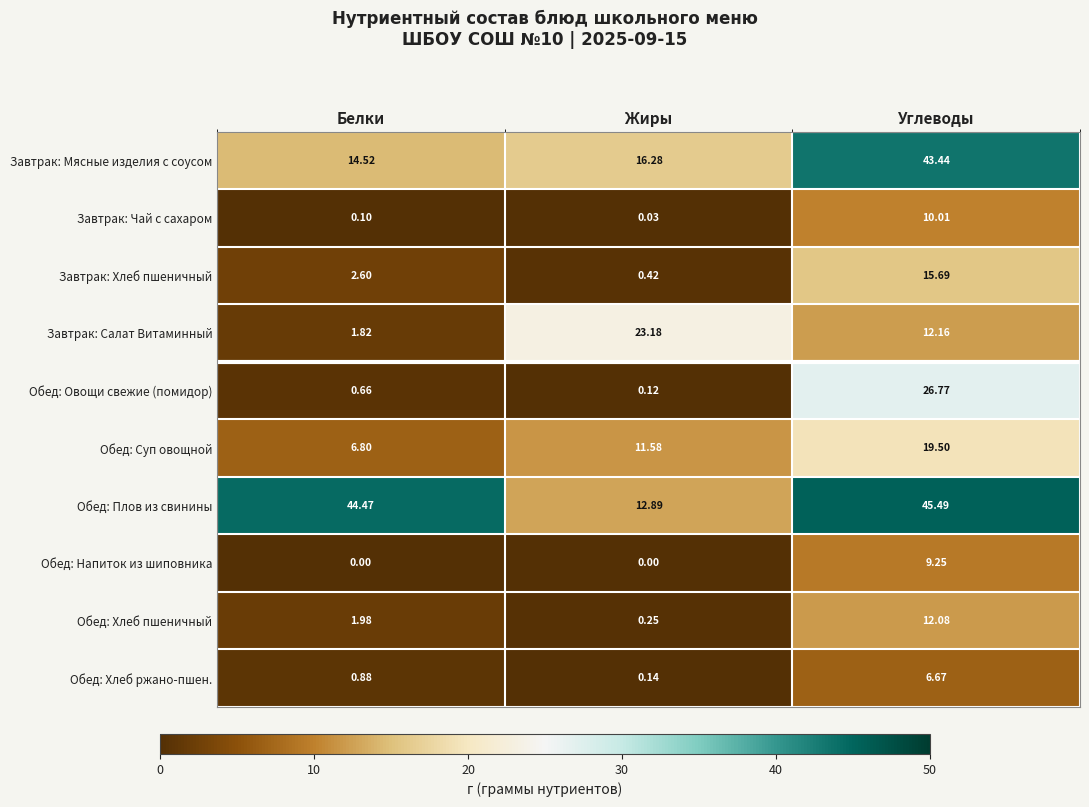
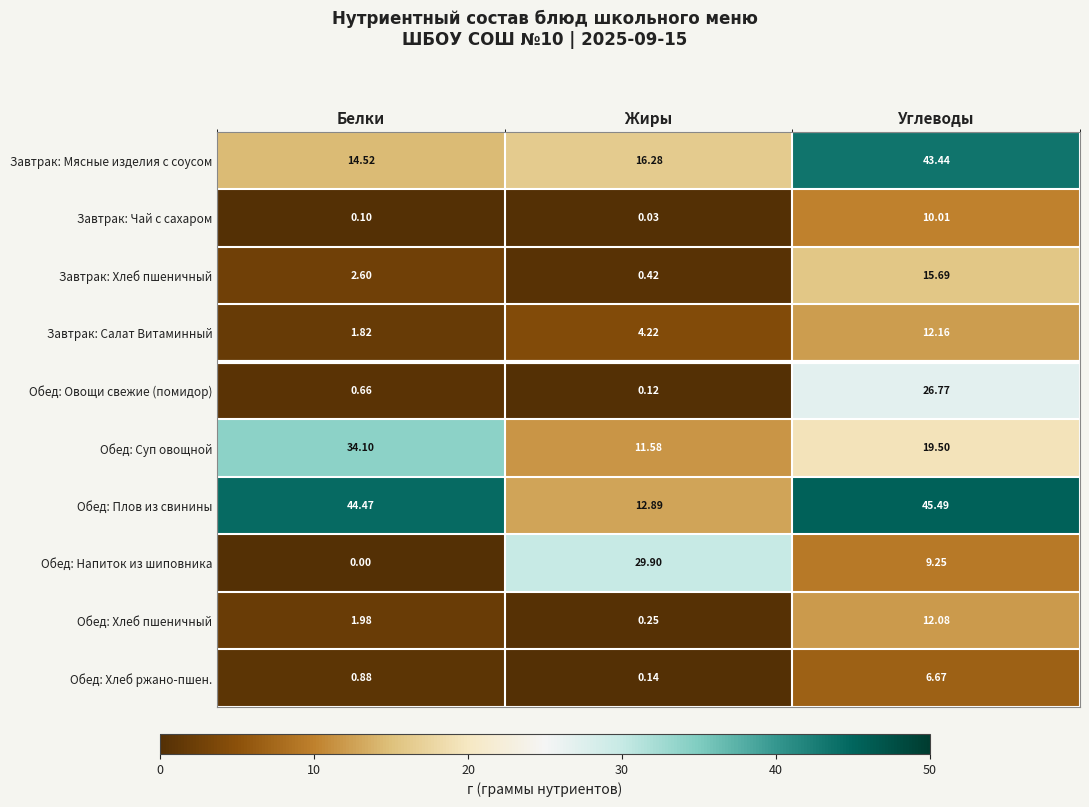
  {
    "Завтрак: Мясные изделия с соусом": {
      "Белки": 14.52,
      "Жиры": 16.28,
      "Углеводы": 43.44
    },
    "Завтрак: Чай с сахаром": {
      "Белки": 0.10,
      "Жиры": 0.03,
      "Углеводы": 10.01
    },
    "Завтрак: Хлеб пшеничный": {
      "Белки": 2.60,
      "Жиры": 0.42,
      "Углеводы": 15.69
    },
    "Завтрак: Салат Витаминный": {
      "Белки": 1.82,
-     "Жиры": 23.18,
+     "Жиры": 4.22,
      "Углеводы": 12.16
    },
    "Обед: Овощи свежие (помидор)": {
      "Белки": 0.66,
      "Жиры": 0.12,
      "Углеводы": 26.77
    },
    "Обед: Суп овощной": {
-     "Белки": 6.80,
+     "Белки": 34.10,
      "Жиры": 11.58,
      "Углеводы": 19.50
    },
    "Обед: Плов из свинины": {
      "Белки": 44.47,
      "Жиры": 12.89,
      "Углеводы": 45.49
    },
    "Обед: Напиток из шиповника": {
      "Белки": 0.00,
-     "Жиры": 0.00,
+     "Жиры": 29.90,
      "Углеводы": 9.25
    },
    "Обед: Хлеб пшеничный": {
      "Белки": 1.98,
      "Жиры": 0.25,
      "Углеводы": 12.08
    },
    "Обед: Хлеб ржано-пшен.": {
      "Белки": 0.88,
      "Жиры": 0.14,
      "Углеводы": 6.67
    }
  }
